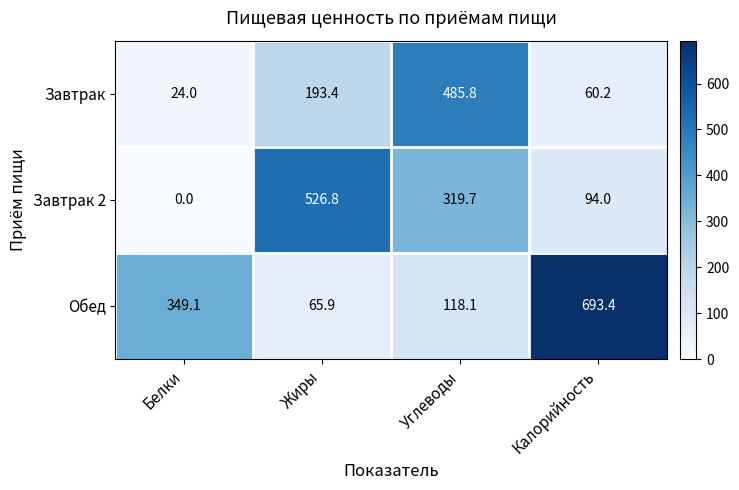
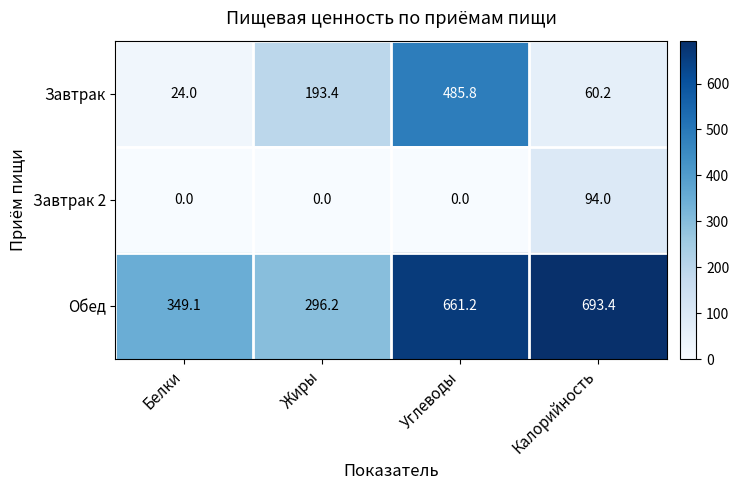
  {
    "Завтрак": {
      "Белки": 24.0,
      "Жиры": 193.4,
      "Углеводы": 485.8,
      "Калорийность": 60.2
    },
    "Завтрак 2": {
      "Белки": 0.0,
-     "Жиры": 526.8,
-     "Углеводы": 319.7,
+     "Жиры": 0.0,
+     "Углеводы": 0.0,
      "Калорийность": 94.0
    },
    "Обед": {
      "Белки": 349.1,
-     "Жиры": 65.9,
-     "Углеводы": 118.1,
+     "Жиры": 296.2,
+     "Углеводы": 661.2,
      "Калорийность": 693.4
    }
  }
